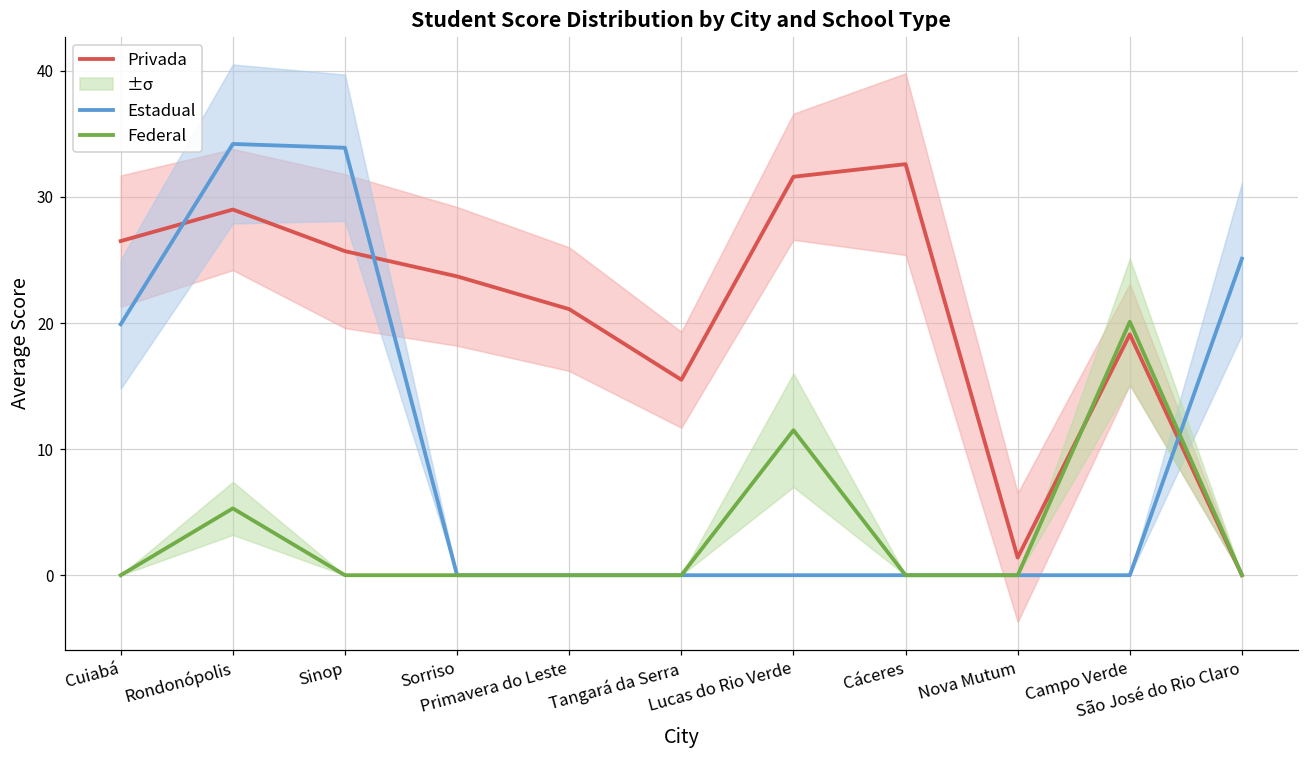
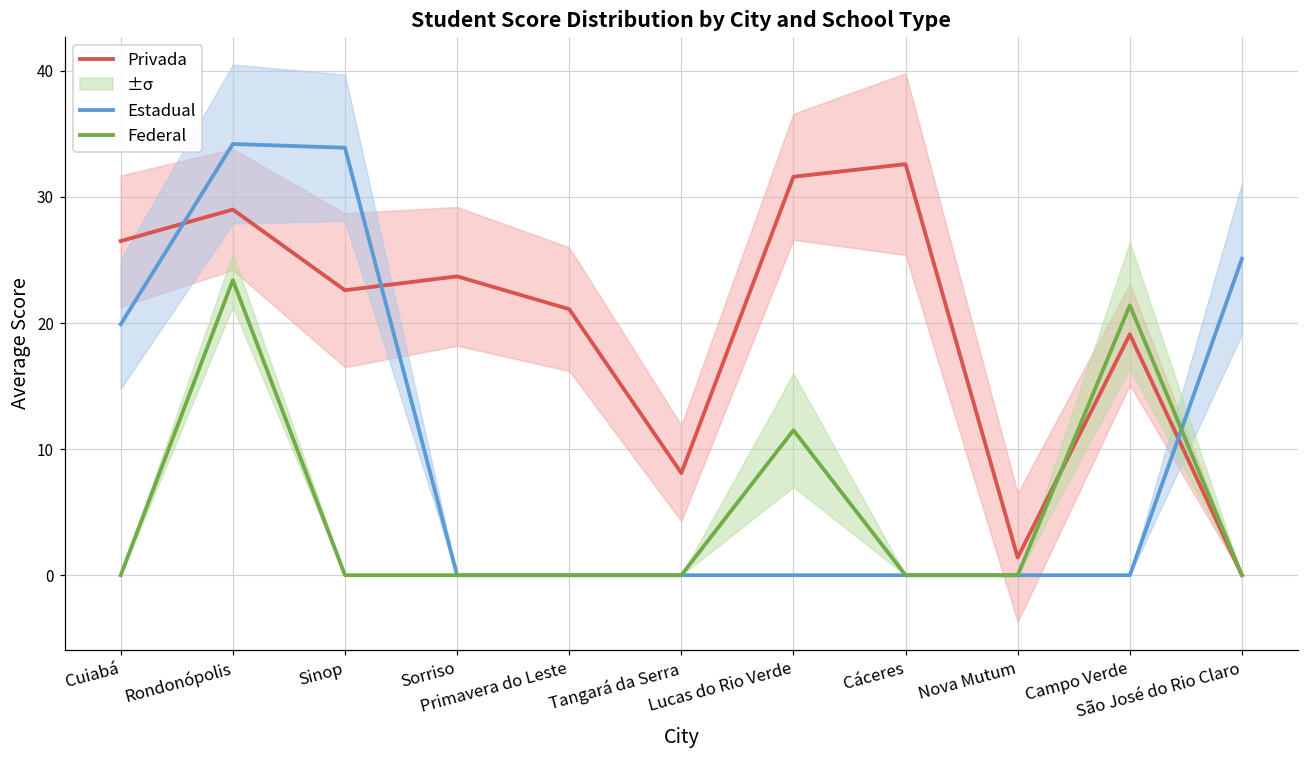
  {
    "Privada": {
      "Cuiabá": 26.5,
      "Rondonópolis": 29.0,
-     "Sinop": 25.7,
+     "Sinop": 22.6,
      "Sorriso": 23.7,
      "Primavera do Leste": 21.1,
-     "Tangará da Serra": 15.5,
+     "Tangará da Serra": 8.1,
      "Lucas do Rio Verde": 31.6,
      "Cáceres": 32.6,
      "Nova Mutum": 1.4,
      "Campo Verde": 19.1
    },
    "Estadual": {
      "Cuiabá": 19.9,
      "Rondonópolis": 34.2,
      "Sinop": 33.9,
      "São José do Rio Claro": 25.1
    },
    "Federal": {
-     "Rondonópolis": 5.3,
+     "Rondonópolis": 23.4,
      "Lucas do Rio Verde": 11.5,
-     "Campo Verde": 20.1
+     "Campo Verde": 21.4
    }
  }
